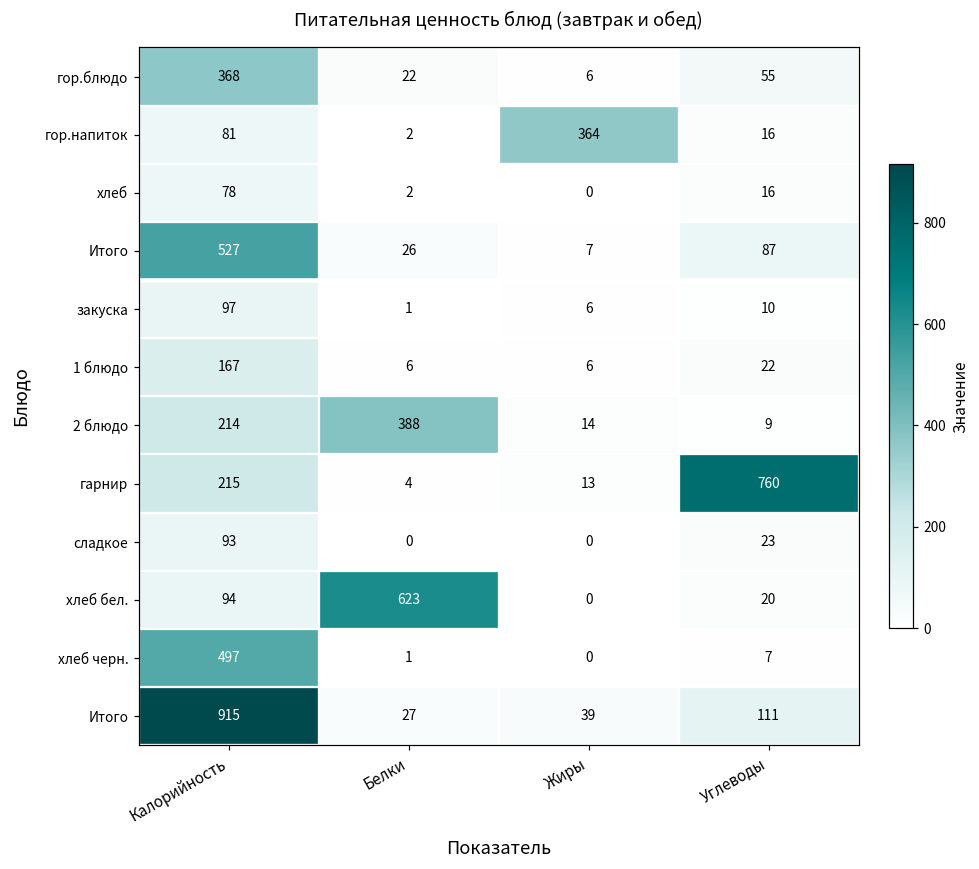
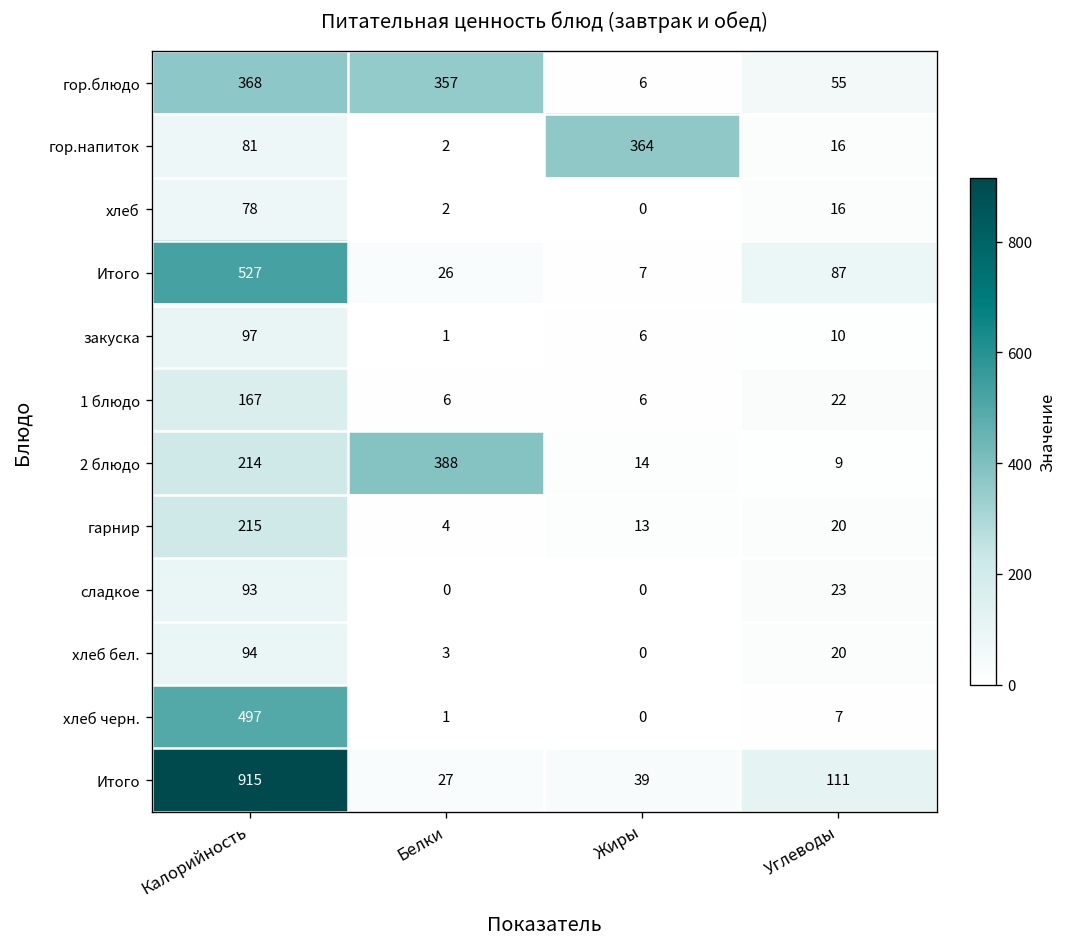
  {
    "гор.блюдо": {
      "Калорийность": 368,
-     "Белки": 22,
+     "Белки": 357,
      "Жиры": 6,
      "Углеводы": 55
    },
    "гор.напиток": {
      "Калорийность": 81,
      "Белки": 2,
      "Жиры": 364,
      "Углеводы": 16
    },
    "хлеб": {
      "Калорийность": 78,
      "Белки": 2,
      "Жиры": 0,
      "Углеводы": 16
    },
    "закуска": {
      "Калорийность": 97,
      "Белки": 1,
      "Жиры": 6,
      "Углеводы": 10
    },
    "1 блюдо": {
      "Калорийность": 167,
      "Белки": 6,
      "Жиры": 6,
      "Углеводы": 22
    },
    "2 блюдо": {
      "Калорийность": 214,
      "Белки": 388,
      "Жиры": 14,
      "Углеводы": 9
    },
    "гарнир": {
      "Калорийность": 215,
      "Белки": 4,
      "Жиры": 13,
-     "Углеводы": 760
+     "Углеводы": 20
    },
    "сладкое": {
      "Калорийность": 93,
      "Белки": 0,
      "Жиры": 0,
      "Углеводы": 23
    },
    "хлеб бел.": {
      "Калорийность": 94,
-     "Белки": 623,
+     "Белки": 3,
      "Жиры": 0,
      "Углеводы": 20
    },
    "хлеб черн.": {
      "Калорийность": 497,
      "Белки": 1,
      "Жиры": 0,
      "Углеводы": 7
    }
  }
